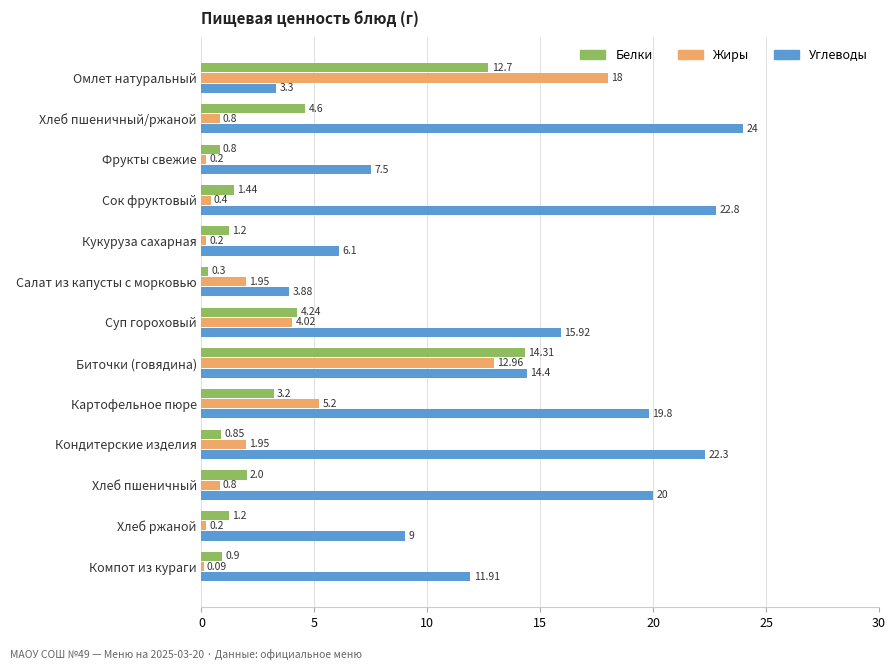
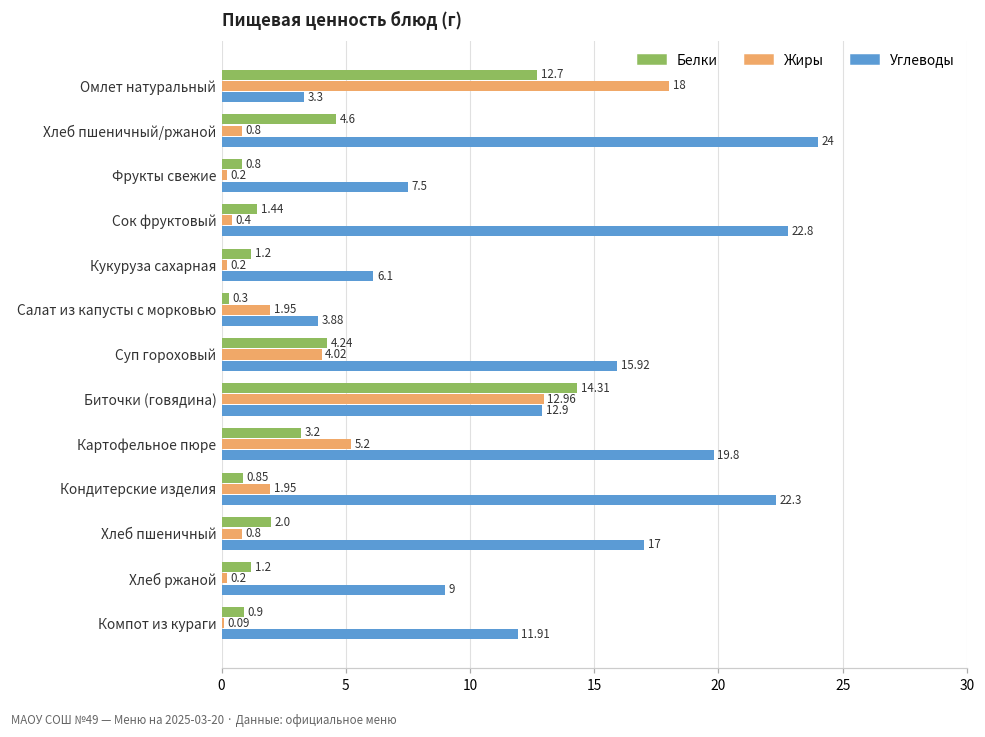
  {
    "Белки": {
      "Омлет натуральный": 12.7,
      "Хлеб пшеничный/ржаной": 4.6,
      "Фрукты свежие": 0.8,
      "Сок фруктовый": 1.44,
      "Кукуруза сахарная": 1.2,
      "Салат из капусты с морковью": 0.3,
      "Суп гороховый": 4.24,
      "Биточки (говядина)": 14.31,
      "Картофельное пюре": 3.2,
      "Кондитерские изделия": 0.85,
      "Хлеб пшеничный": 2.0,
      "Хлеб ржаной": 1.2,
      "Компот из кураги": 0.9
    },
    "Жиры": {
      "Омлет натуральный": 18,
      "Хлеб пшеничный/ржаной": 0.8,
      "Фрукты свежие": 0.2,
      "Сок фруктовый": 0.4,
      "Кукуруза сахарная": 0.2,
      "Салат из капусты с морковью": 1.95,
      "Суп гороховый": 4.02,
      "Биточки (говядина)": 12.96,
      "Картофельное пюре": 5.2,
      "Кондитерские изделия": 1.95,
      "Хлеб пшеничный": 0.8,
      "Хлеб ржаной": 0.2,
      "Компот из кураги": 0.09
    },
    "Углеводы": {
      "Омлет натуральный": 3.3,
      "Хлеб пшеничный/ржаной": 24,
      "Фрукты свежие": 7.5,
      "Сок фруктовый": 22.8,
      "Кукуруза сахарная": 6.1,
      "Салат из капусты с морковью": 3.88,
      "Суп гороховый": 15.92,
-     "Биточки (говядина)": 14.4,
+     "Биточки (говядина)": 12.9,
      "Картофельное пюре": 19.8,
      "Кондитерские изделия": 22.3,
-     "Хлеб пшеничный": 20,
+     "Хлеб пшеничный": 17,
      "Хлеб ржаной": 9,
      "Компот из кураги": 11.91
    }
  }
